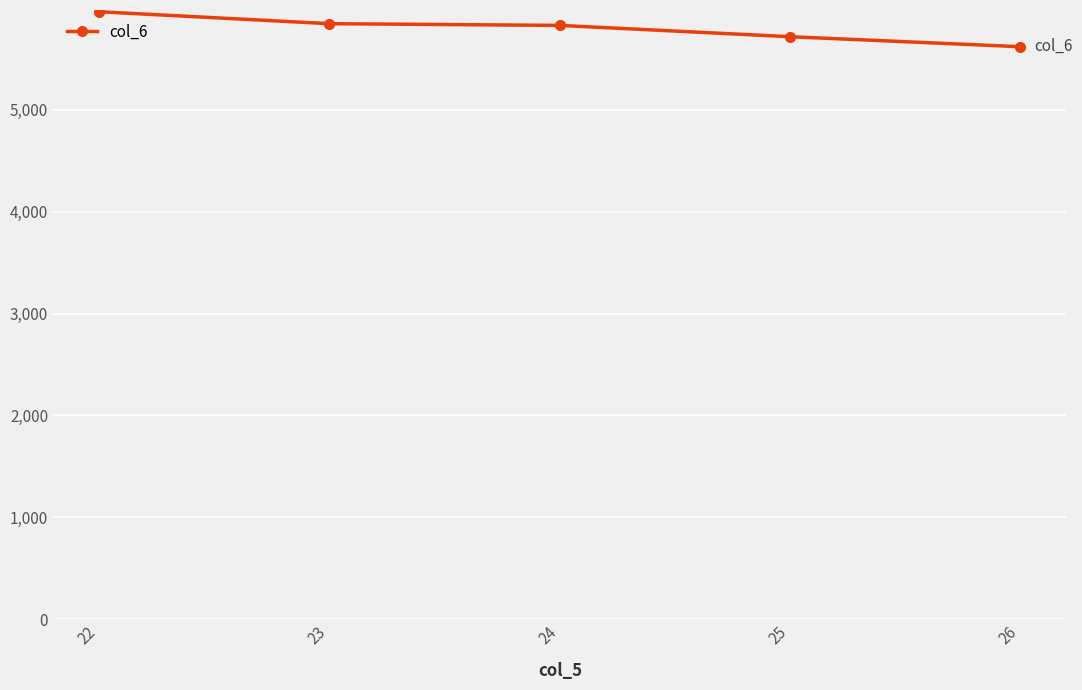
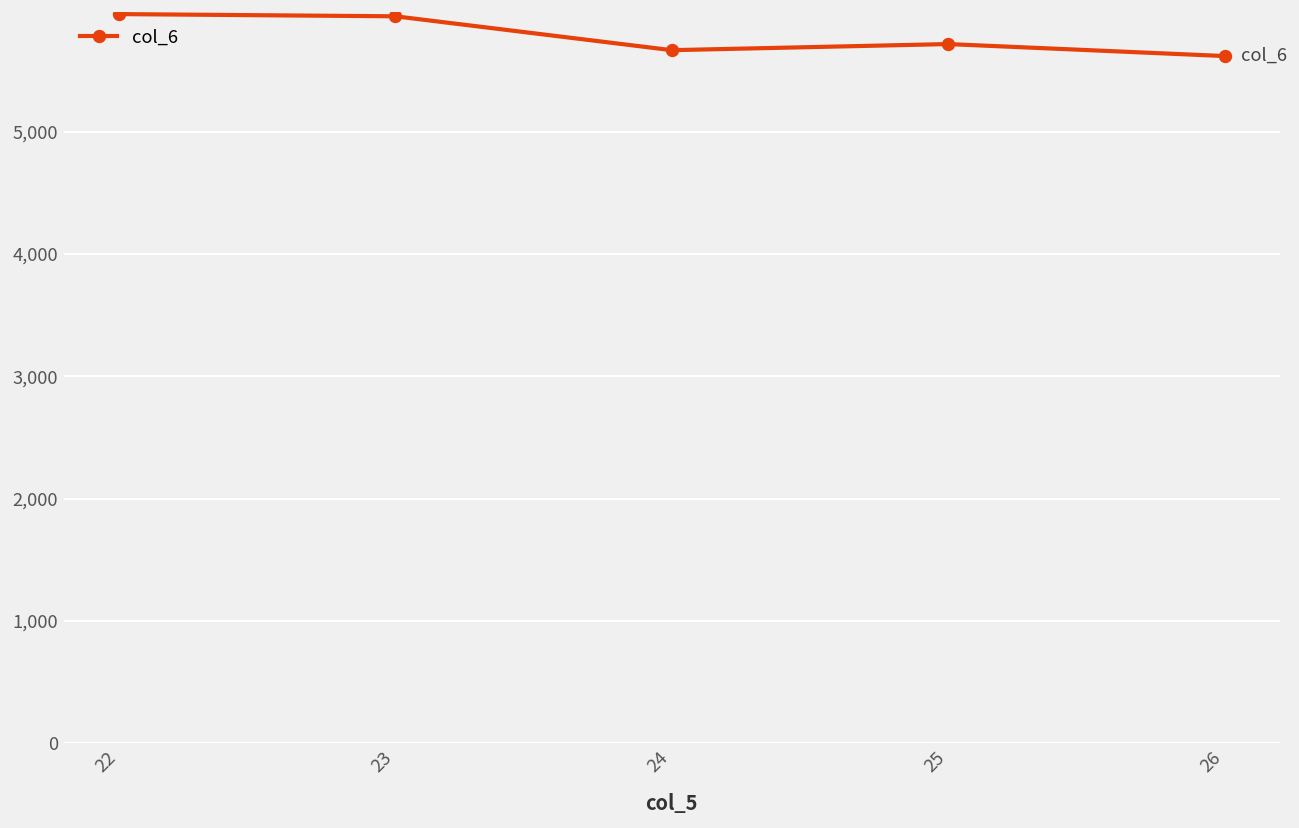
  {
    "22": "5,960",
-   "23": "5,840",
-   "24": "5,830",
+   "23": "5,940",
+   "24": "5,670",
    "25": "5,720"
  }
